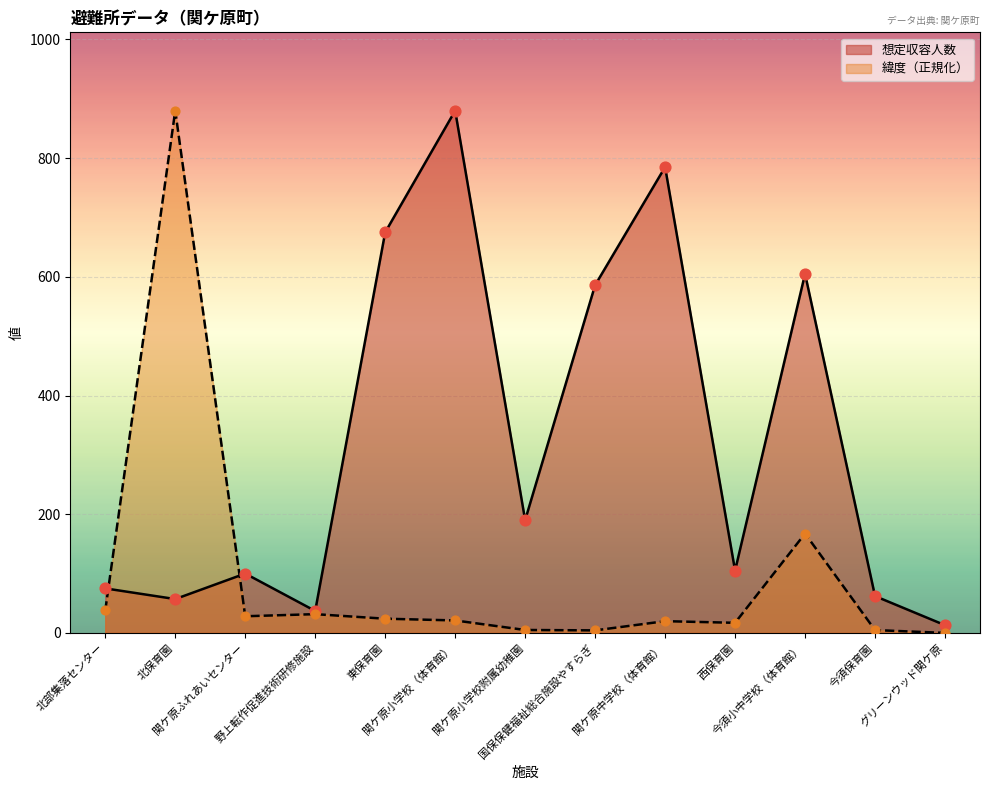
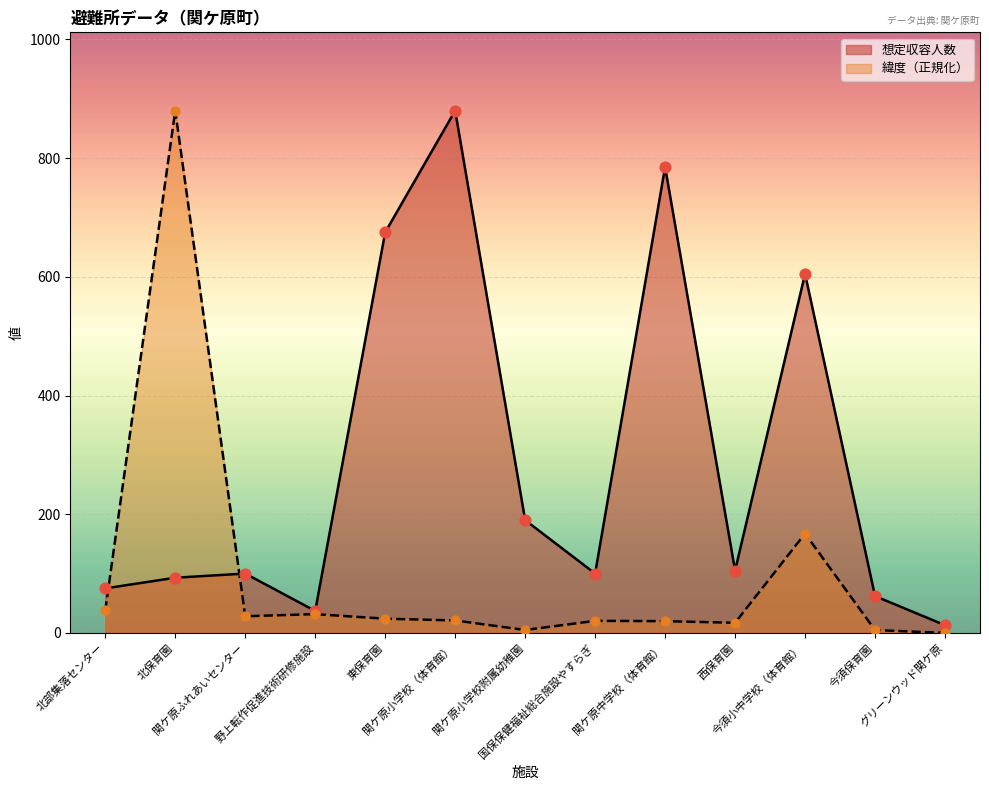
  {
    "想定収容人数": {
      "北部集落センター": 80,
-     "北保育園": 60,
+     "北保育園": 90,
      "関ケ原ふれあいセンター": 100,
      "野上転作促進技術研修施設": 40,
      "東保育園": 680,
      "関ケ原小学校（体育館）": 880,
      "関ケ原小学校附属幼稚園": 190,
-     "国保保健福祉総合施設やすらぎ": 590,
+     "国保保健福祉総合施設やすらぎ": 100,
      "関ケ原中学校（体育館）": 790,
      "西保育園": 110,
      "今須小中学校（体育館）": 610,
      "今須保育園": 60,
      "グリーンウッド関ケ原": 10
    },
    "緯度（正規化）": {
      "北部集落センター": 40,
      "北保育園": 880,
      "関ケ原ふれあいセンター": 30,
      "野上転作促進技術研修施設": 30,
      "東保育園": 20,
      "関ケ原小学校（体育館）": 20,
      "関ケ原小学校附属幼稚園": 0,
-     "国保保健福祉総合施設やすらぎ": 0,
+     "国保保健福祉総合施設やすらぎ": 20,
      "関ケ原中学校（体育館）": 20,
      "西保育園": 20,
      "今須小中学校（体育館）": 170,
      "今須保育園": 0,
      "グリーンウッド関ケ原": 0
    }
  }
